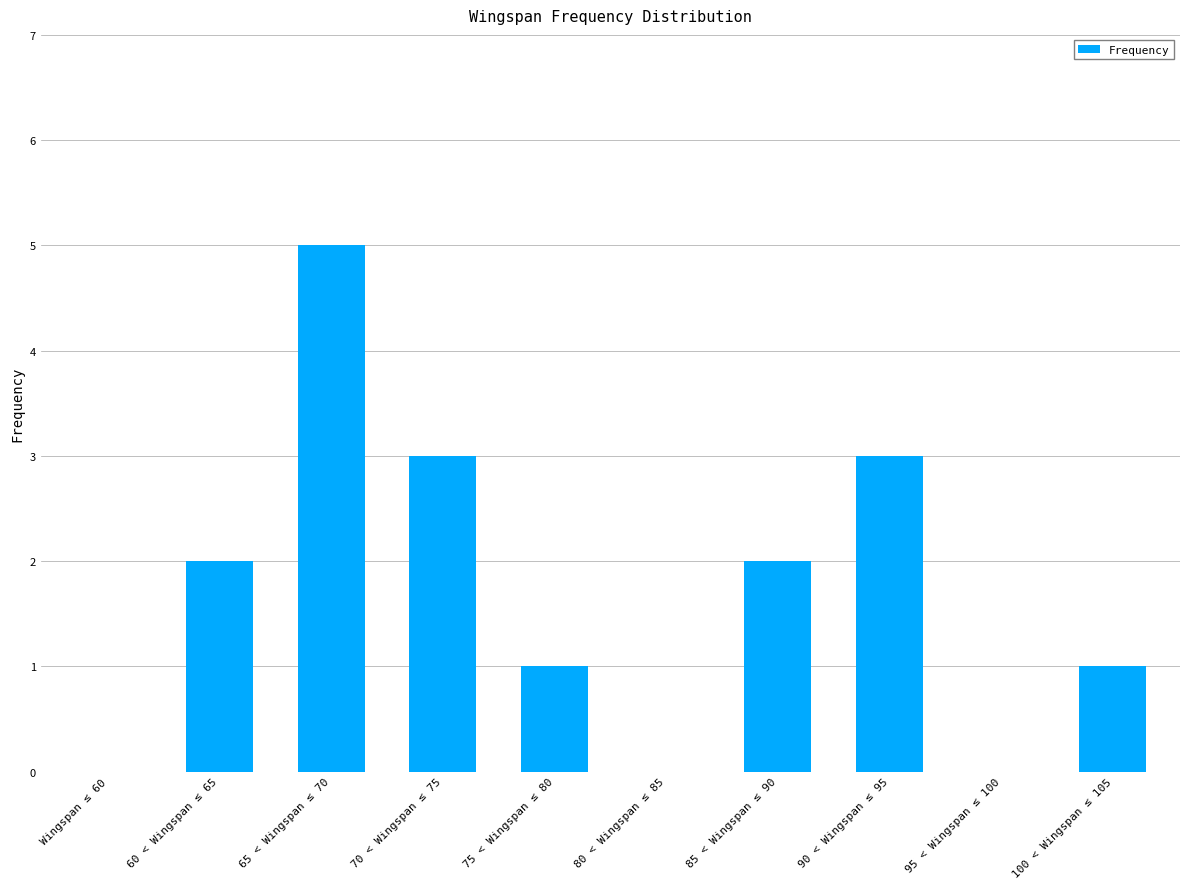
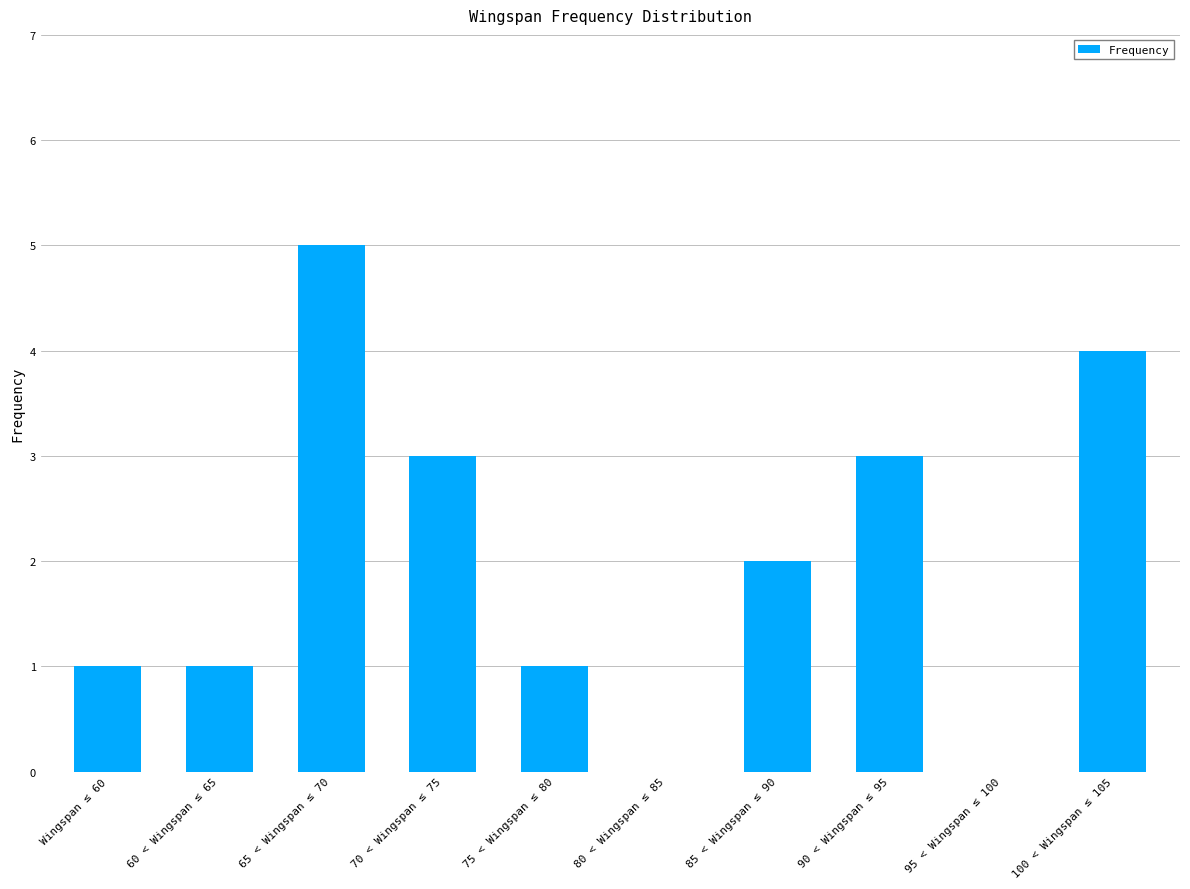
  {
-   "Wingspan ≤ 60": 0,
-   "60 < Wingspan ≤ 65": 2,
+   "Wingspan ≤ 60": 1,
+   "60 < Wingspan ≤ 65": 1,
    "65 < Wingspan ≤ 70": 5,
    "70 < Wingspan ≤ 75": 3,
    "75 < Wingspan ≤ 80": 1,
    "80 < Wingspan ≤ 85": 0,
    "85 < Wingspan ≤ 90": 2,
    "90 < Wingspan ≤ 95": 3,
    "95 < Wingspan ≤ 100": 0,
-   "100 < Wingspan ≤ 105": 1
+   "100 < Wingspan ≤ 105": 4
  }
